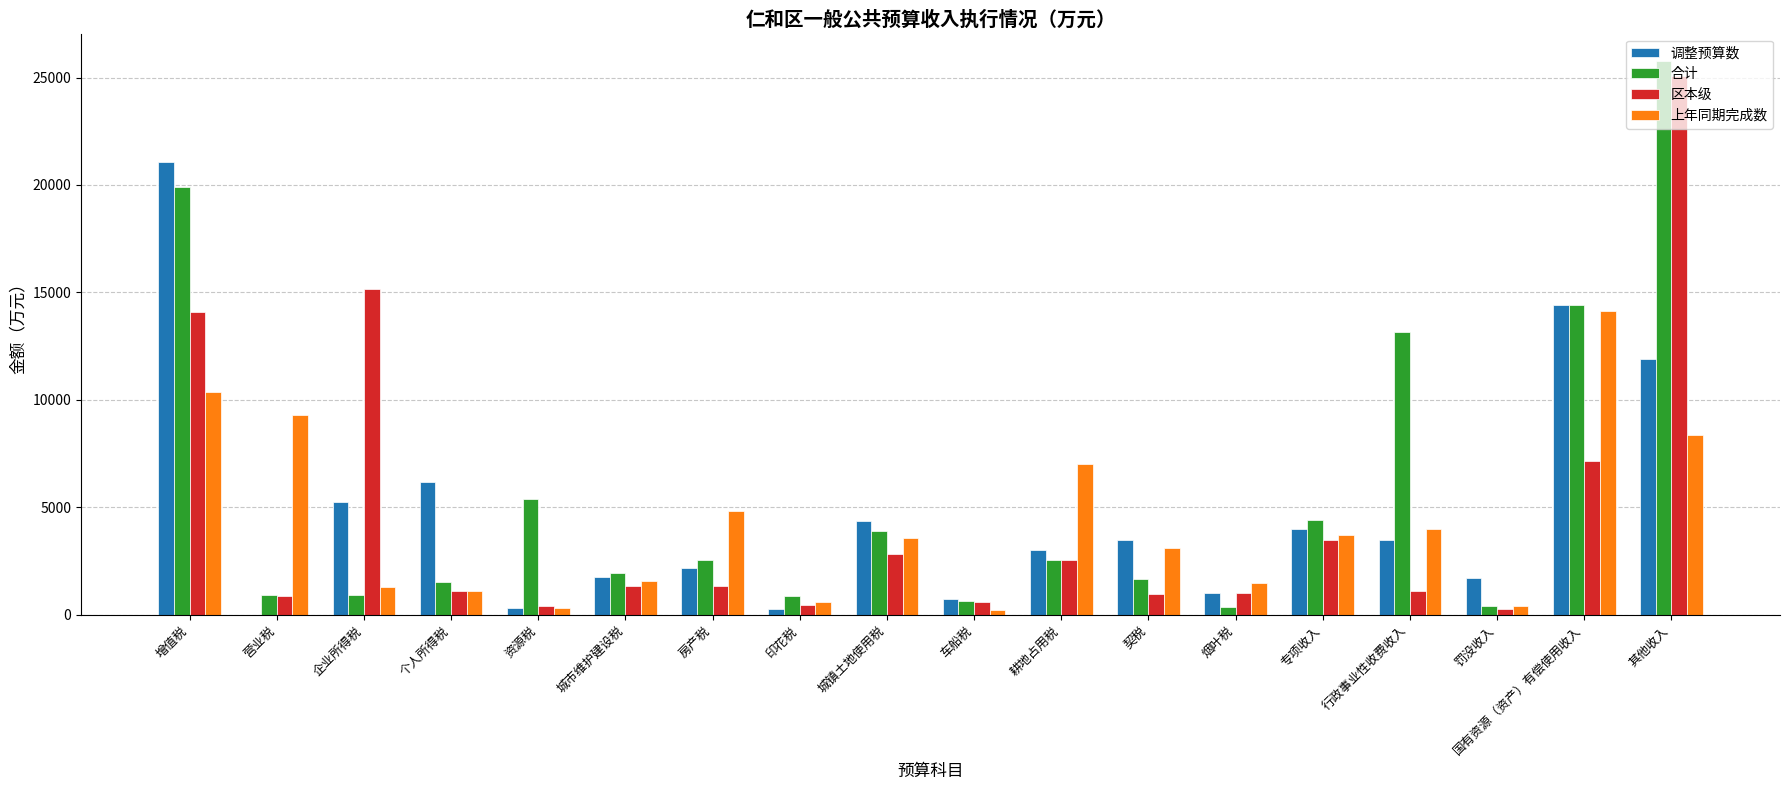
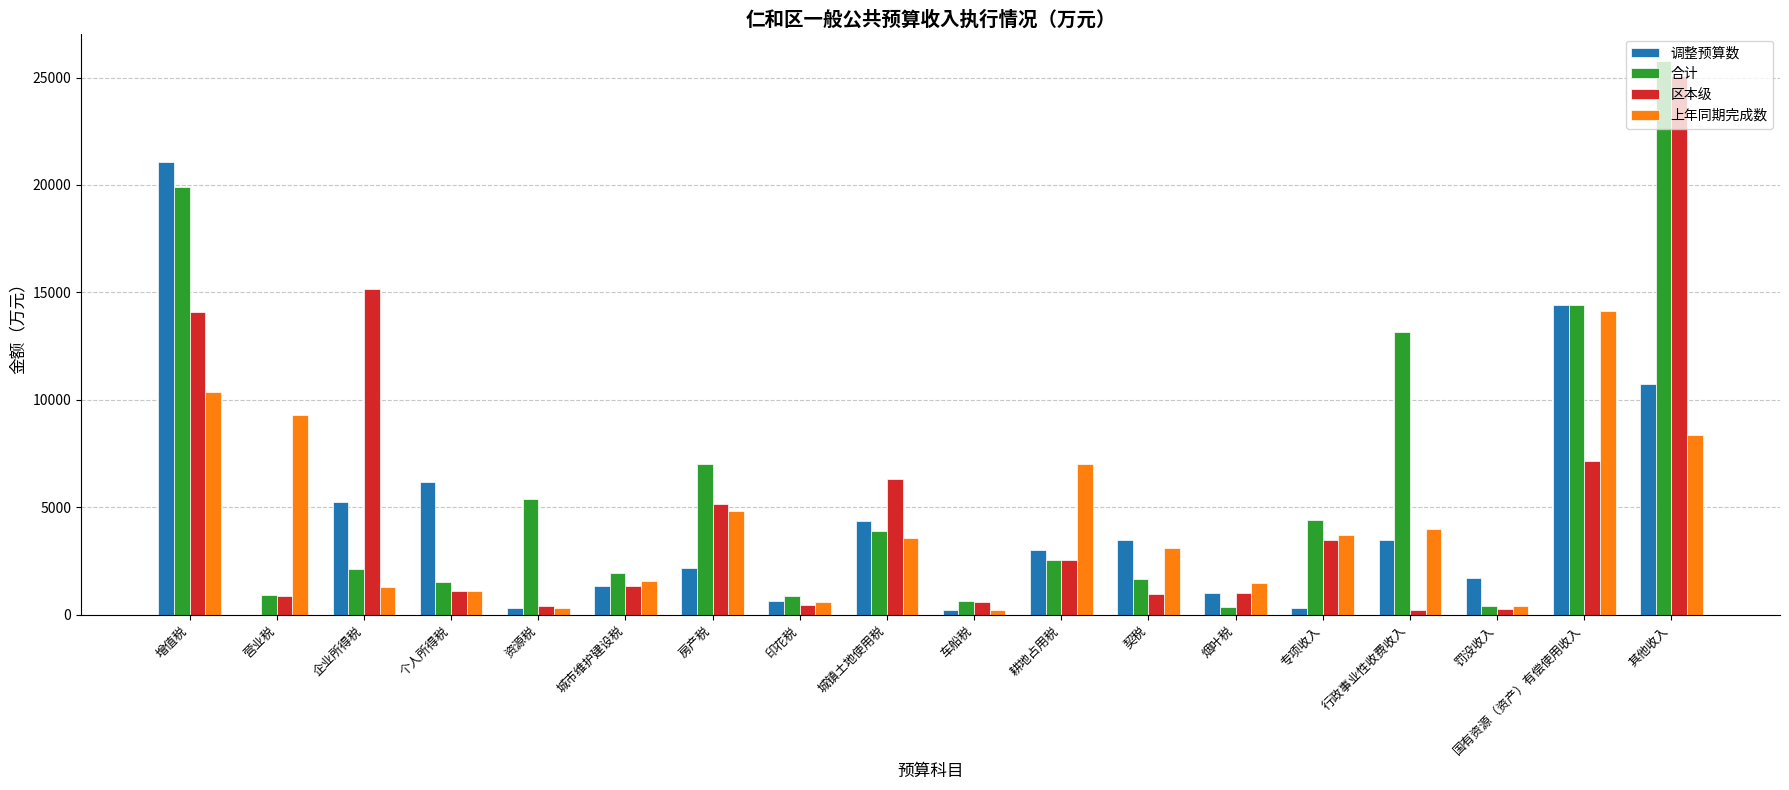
  {
    "调整预算数": {
      "增值税": 21100,
      "营业税": 0,
      "企业所得税": 5200,
      "个人所得税": 6200,
      "资源税": 300,
-     "城市维护建设税": 1800,
+     "城市维护建设税": 1400,
      "房产税": 2200,
-     "印花税": 300,
+     "印花税": 600,
      "城镇土地使用税": 4300,
-     "车船税": 700,
+     "车船税": 200,
      "耕地占用税": 3000,
      "契税": 3500,
      "烟叶税": 1000,
-     "专项收入": 4000,
+     "专项收入": 300,
      "行政事业性收费收入": 3500,
      "罚没收入": 1700,
      "国有资源（资产）有偿使用收入": 14400,
-     "其他收入": 11900
+     "其他收入": 10800
    },
    "合计": {
      "增值税": 19900,
      "营业税": 900,
-     "企业所得税": 900,
+     "企业所得税": 2100,
      "个人所得税": 1500,
      "资源税": 5400,
      "城市维护建设税": 1900,
-     "房产税": 2500,
+     "房产税": 7000,
      "印花税": 900,
      "城镇土地使用税": 3900,
      "车船税": 600,
      "耕地占用税": 2600,
      "契税": 1700,
      "烟叶税": 400,
      "专项收入": 4400,
      "行政事业性收费收入": 13200,
      "罚没收入": 400,
      "国有资源（资产）有偿使用收入": 14400
    },
    "区本级": {
      "增值税": 14100,
      "营业税": 900,
      "企业所得税": 15200,
      "个人所得税": 1100,
      "资源税": 400,
      "城市维护建设税": 1300,
-     "房产税": 1300,
+     "房产税": 5200,
      "印花税": 500,
-     "城镇土地使用税": 2800,
+     "城镇土地使用税": 6300,
      "车船税": 600,
      "耕地占用税": 2500,
      "契税": 1000,
      "烟叶税": 1000,
      "专项收入": 3500,
-     "行政事业性收费收入": 1100,
+     "行政事业性收费收入": 200,
      "罚没收入": 300,
      "国有资源（资产）有偿使用收入": 7100
    },
    "上年同期完成数": {
      "增值税": 10400,
      "营业税": 9300,
      "企业所得税": 1300,
      "个人所得税": 1100,
      "资源税": 300,
      "城市维护建设税": 1600,
      "房产税": 4900,
      "印花税": 600,
      "城镇土地使用税": 3600,
      "车船税": 200,
      "耕地占用税": 7000,
      "契税": 3100,
      "烟叶税": 1500,
      "专项收入": 3700,
      "行政事业性收费收入": 4000,
      "罚没收入": 400,
      "国有资源（资产）有偿使用收入": 14200,
      "其他收入": 8400
    }
  }
